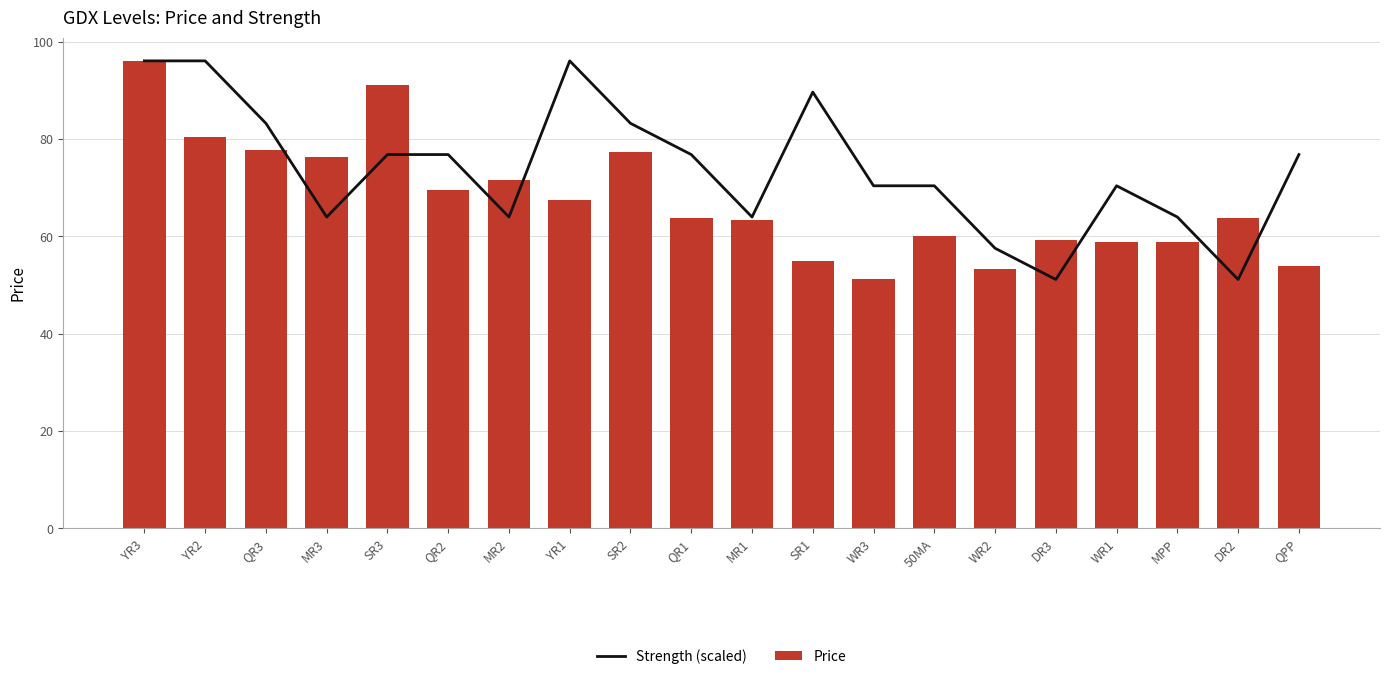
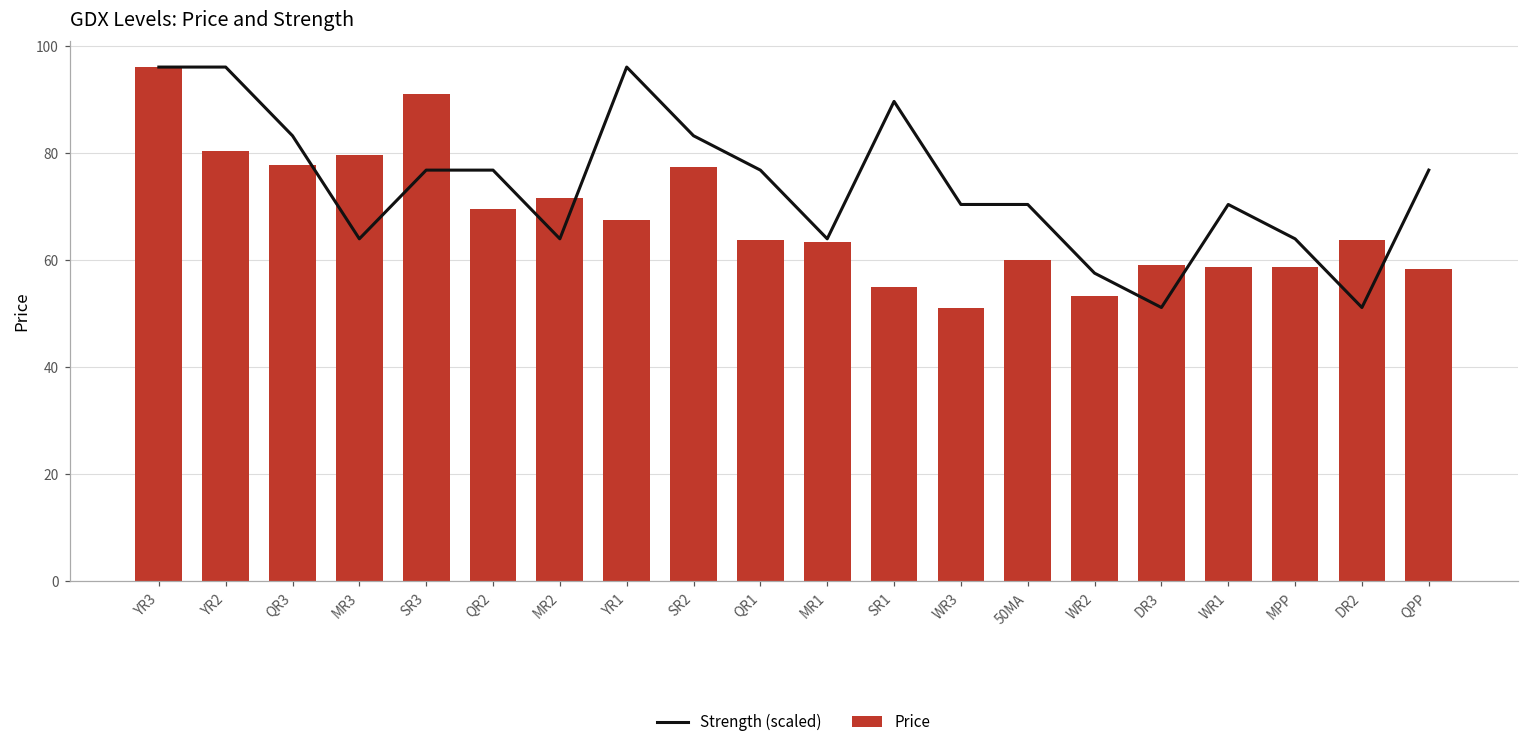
  {
    "Strength (scaled)": {
      "YR3": 96,
      "YR2": 96,
      "QR3": 83,
      "MR3": 64,
      "SR3": 77,
      "QR2": 77,
      "MR2": 64,
      "YR1": 96,
      "SR2": 83,
      "QR1": 77,
      "MR1": 64,
      "SR1": 90,
      "WR3": 70,
      "50MA": 70,
      "WR2": 58,
      "DR3": 51,
      "WR1": 70,
      "MPP": 64,
      "DR2": 51,
      "QPP": 77
    },
    "Price": {
      "YR3": 96,
      "YR2": 80,
      "QR3": 78,
-     "MR3": 76,
+     "MR3": 80,
      "SR3": 91,
      "QR2": 70,
      "MR2": 72,
      "YR1": 67,
      "SR2": 77,
      "QR1": 64,
      "MR1": 63,
      "SR1": 55,
      "WR3": 51,
      "50MA": 60,
      "WR2": 53,
      "DR3": 59,
      "WR1": 59,
      "MPP": 59,
      "DR2": 64,
-     "QPP": 54
+     "QPP": 58
    }
  }
